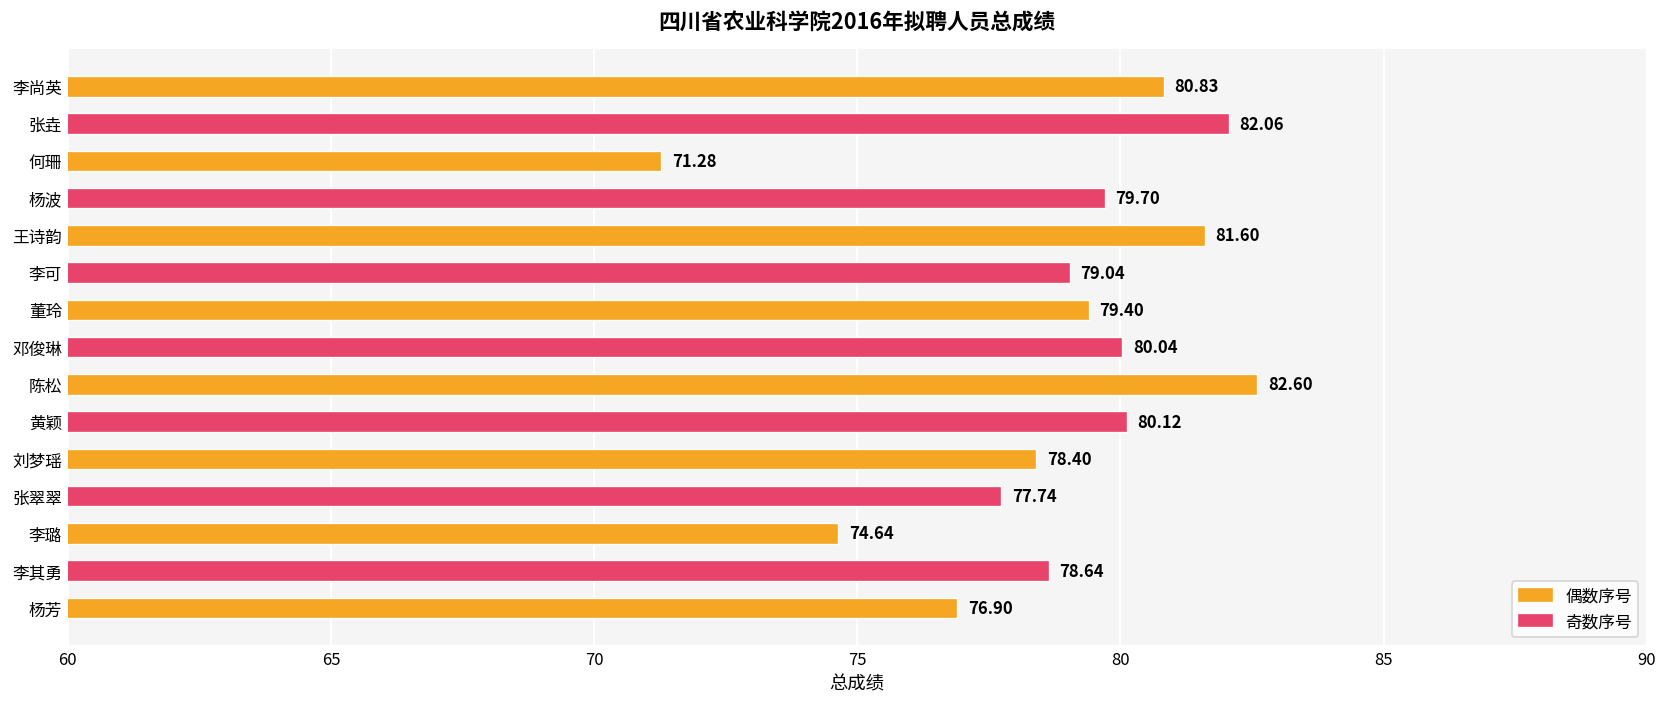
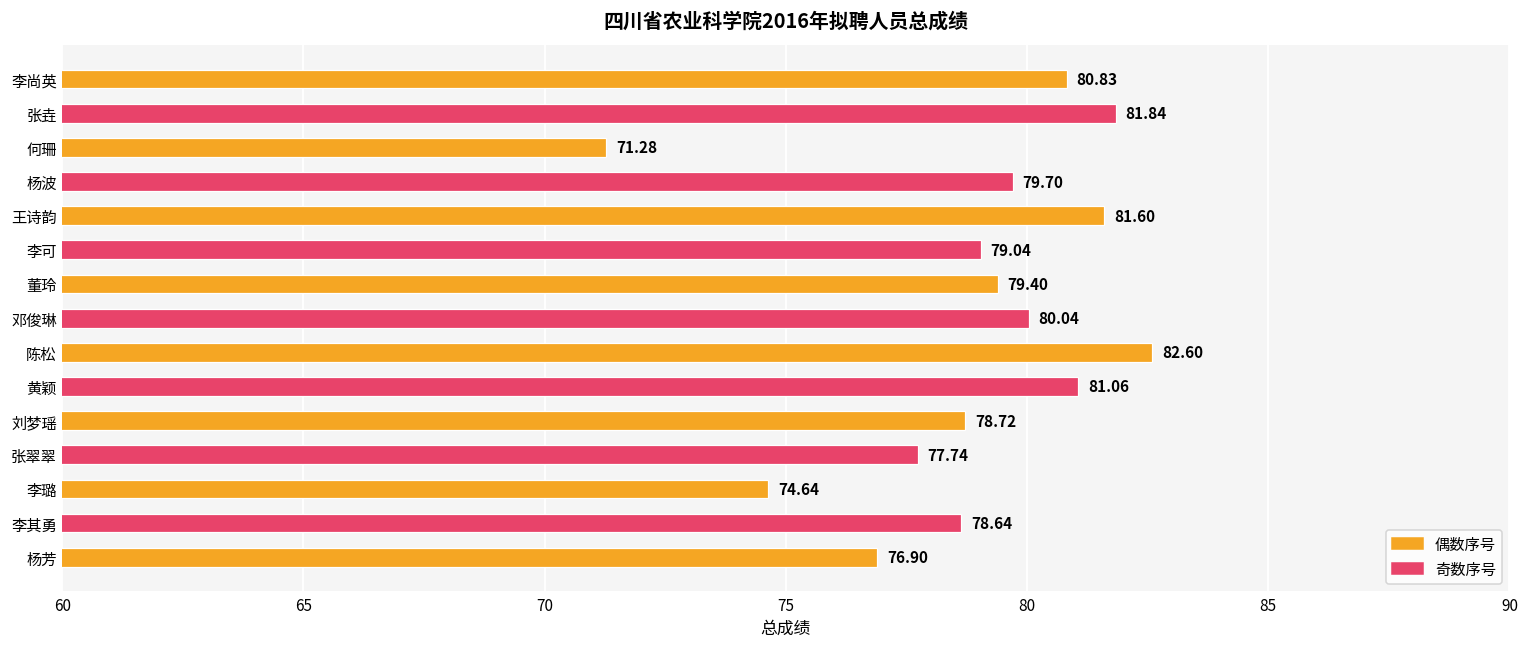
  {
    "李尚英": 80.83,
-   "张垚": 82.06,
+   "张垚": 81.84,
    "何珊": 71.28,
    "杨波": 79.70,
    "王诗韵": 81.60,
    "李可": 79.04,
    "董玲": 79.40,
    "邓俊琳": 80.04,
    "陈松": 82.60,
-   "黄颖": 80.12,
-   "刘梦瑶": 78.40,
+   "黄颖": 81.06,
+   "刘梦瑶": 78.72,
    "张翠翠": 77.74,
    "李璐": 74.64,
    "李其勇": 78.64,
    "杨芳": 76.90
  }
